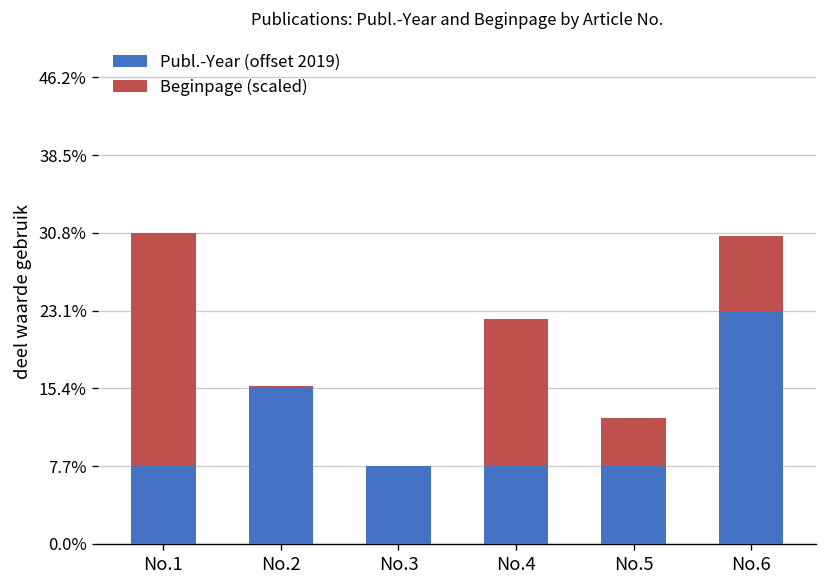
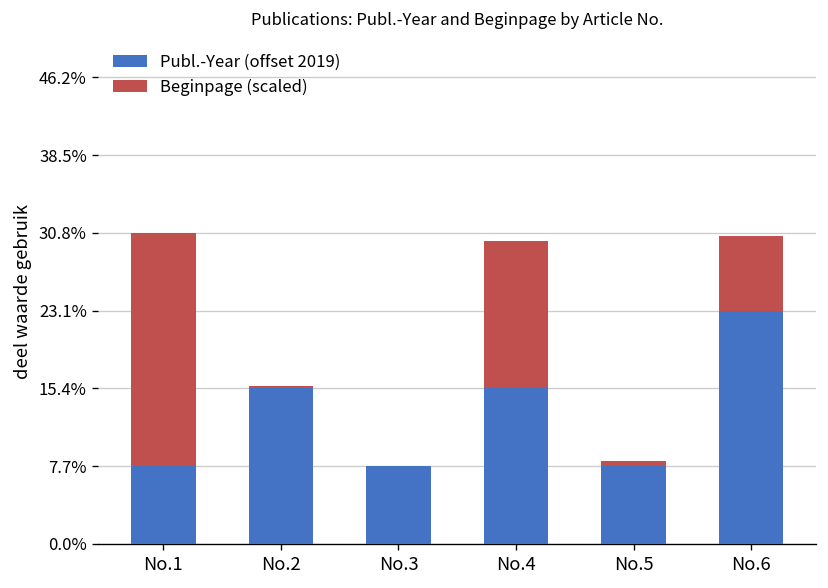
  {
    "Publ.-Year (offset 2019)": {
      "No.1": "8%",
      "No.2": "15%",
      "No.3": "8%",
-     "No.4": "8%",
+     "No.4": "15%",
      "No.5": "8%",
      "No.6": "23%"
    },
    "Beginpage (scaled)": {
      "No.1": "23%",
      "No.4": "15%",
-     "No.5": "5%",
+     "No.5": "0%",
      "No.6": "7%"
    }
  }
